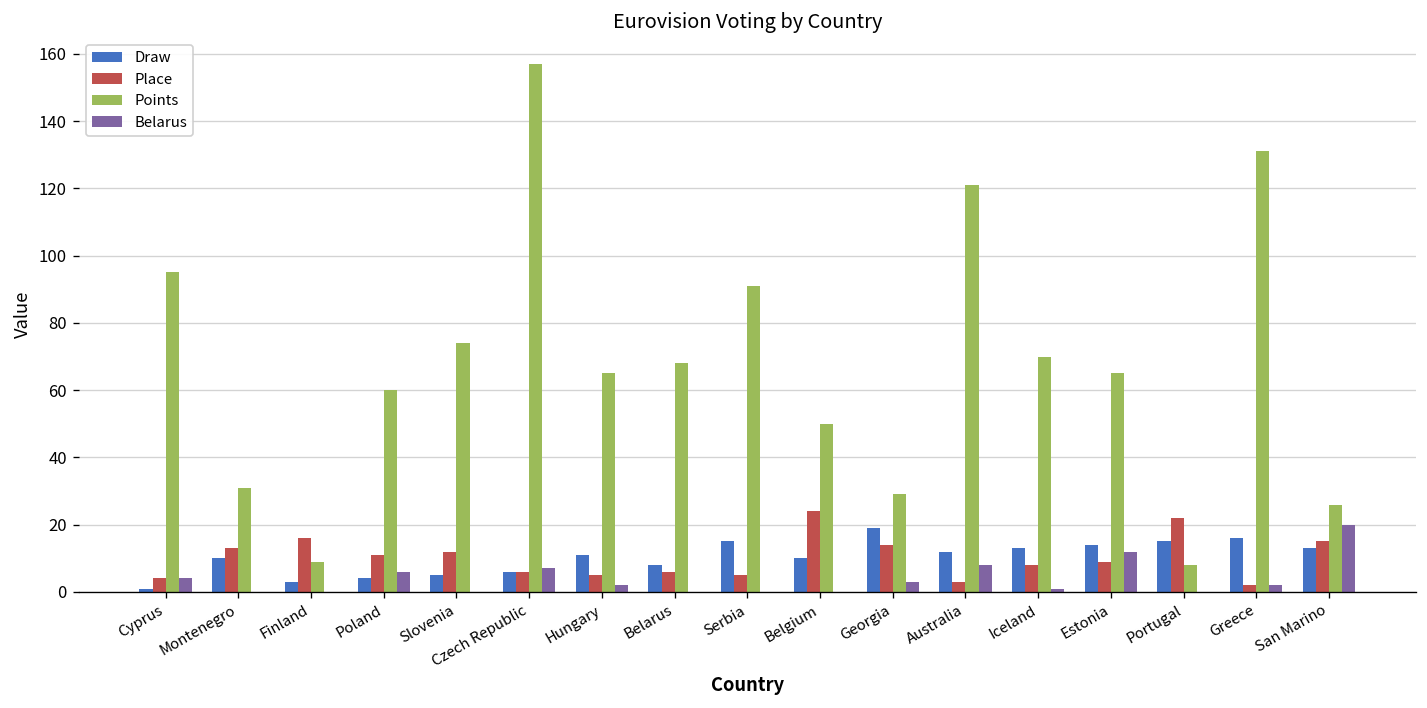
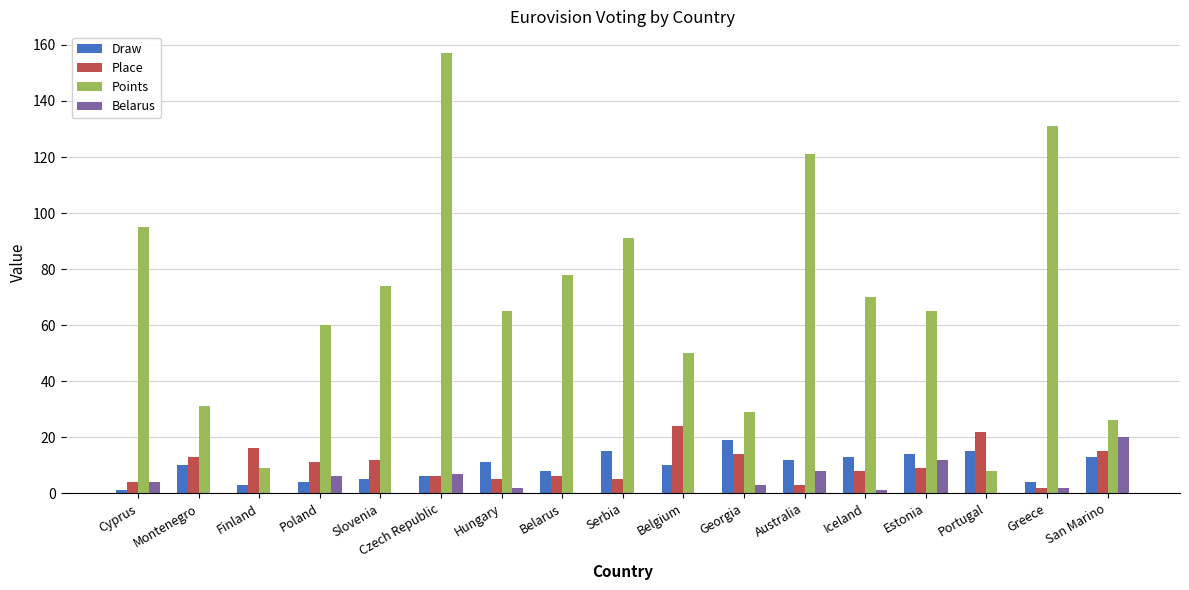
  {
    "Draw": {
      "Cyprus": 1,
      "Montenegro": 10,
      "Finland": 3,
      "Poland": 4,
      "Slovenia": 5,
      "Czech Republic": 6,
      "Hungary": 11,
      "Belarus": 8,
      "Serbia": 15,
      "Belgium": 10,
      "Georgia": 19,
      "Australia": 12,
      "Iceland": 13,
      "Estonia": 14,
      "Portugal": 15,
-     "Greece": 16,
+     "Greece": 4,
      "San Marino": 13
    },
    "Place": {
      "Cyprus": 4,
      "Montenegro": 13,
      "Finland": 16,
      "Poland": 11,
      "Slovenia": 12,
      "Czech Republic": 6,
      "Hungary": 5,
      "Belarus": 6,
      "Serbia": 5,
      "Belgium": 24,
      "Georgia": 14,
      "Australia": 3,
      "Iceland": 8,
      "Estonia": 9,
      "Portugal": 22,
      "Greece": 2,
      "San Marino": 15
    },
    "Points": {
      "Cyprus": 95,
      "Montenegro": 31,
      "Finland": 9,
      "Poland": 60,
      "Slovenia": 74,
      "Czech Republic": 157,
      "Hungary": 65,
-     "Belarus": 68,
+     "Belarus": 78,
      "Serbia": 91,
      "Belgium": 50,
      "Georgia": 29,
      "Australia": 121,
      "Iceland": 70,
      "Estonia": 65,
      "Portugal": 8,
      "Greece": 131,
      "San Marino": 26
    },
    "Belarus": {
      "Cyprus": 4,
      "Montenegro": 0,
      "Finland": 0,
      "Poland": 6,
      "Slovenia": 0,
      "Czech Republic": 7,
      "Hungary": 2,
      "Belarus": 0,
      "Serbia": 0,
      "Belgium": 0,
      "Georgia": 3,
      "Australia": 8,
      "Iceland": 1,
      "Estonia": 12,
      "Portugal": 0,
      "Greece": 2,
      "San Marino": 20
    }
  }
